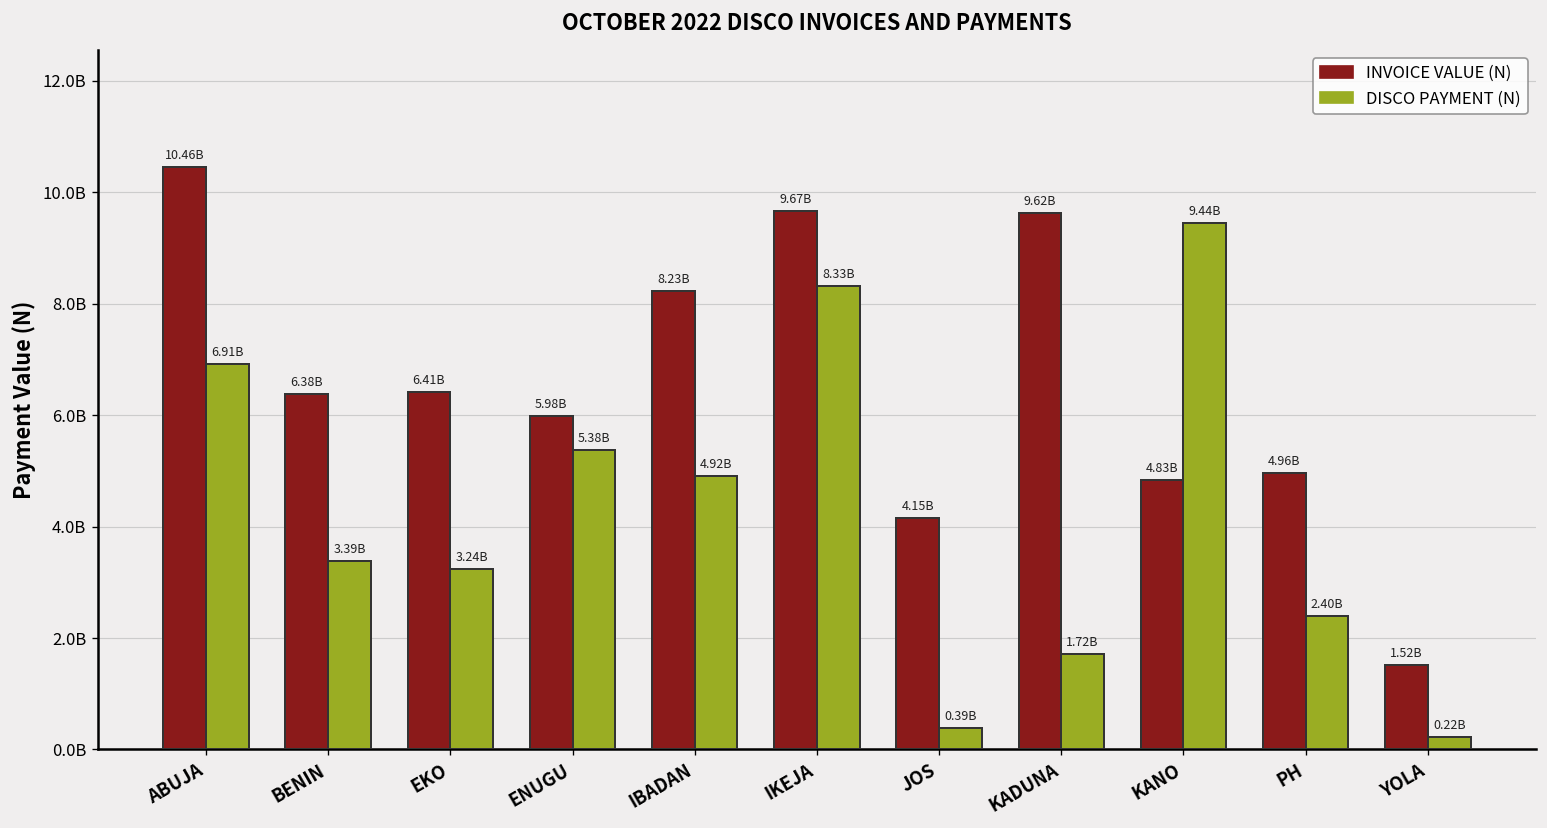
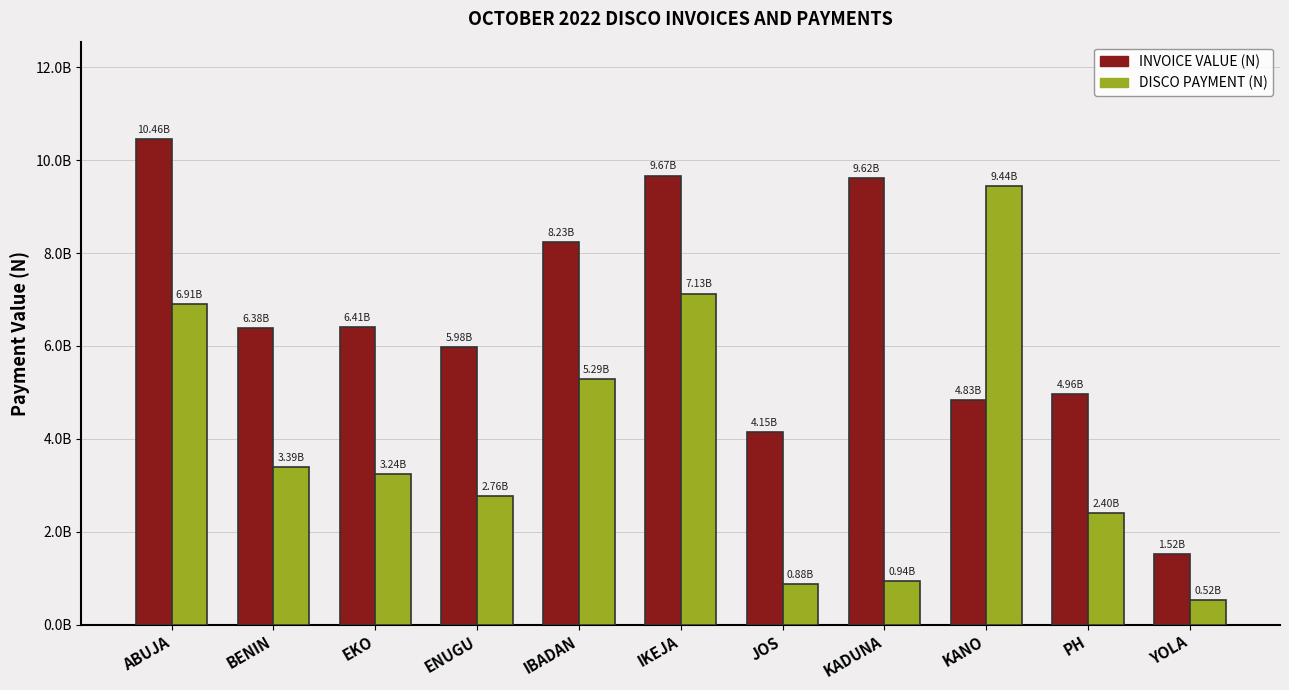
  {
    "INVOICE VALUE (N)": {
      "ABUJA": "10.46B",
      "BENIN": "6.38B",
      "EKO": "6.41B",
      "ENUGU": "5.98B",
      "IBADAN": "8.23B",
      "IKEJA": "9.67B",
      "JOS": "4.15B",
      "KADUNA": "9.62B",
      "KANO": "4.83B",
      "PH": "4.96B",
      "YOLA": "1.52B"
    },
    "DISCO PAYMENT (N)": {
      "ABUJA": "6.91B",
      "BENIN": "3.39B",
      "EKO": "3.24B",
-     "ENUGU": "5.38B",
-     "IBADAN": "4.92B",
-     "IKEJA": "8.33B",
-     "JOS": "0.39B",
-     "KADUNA": "1.72B",
+     "ENUGU": "2.76B",
+     "IBADAN": "5.29B",
+     "IKEJA": "7.13B",
+     "JOS": "0.88B",
+     "KADUNA": "0.94B",
      "KANO": "9.44B",
      "PH": "2.40B",
-     "YOLA": "0.22B"
+     "YOLA": "0.52B"
    }
  }
